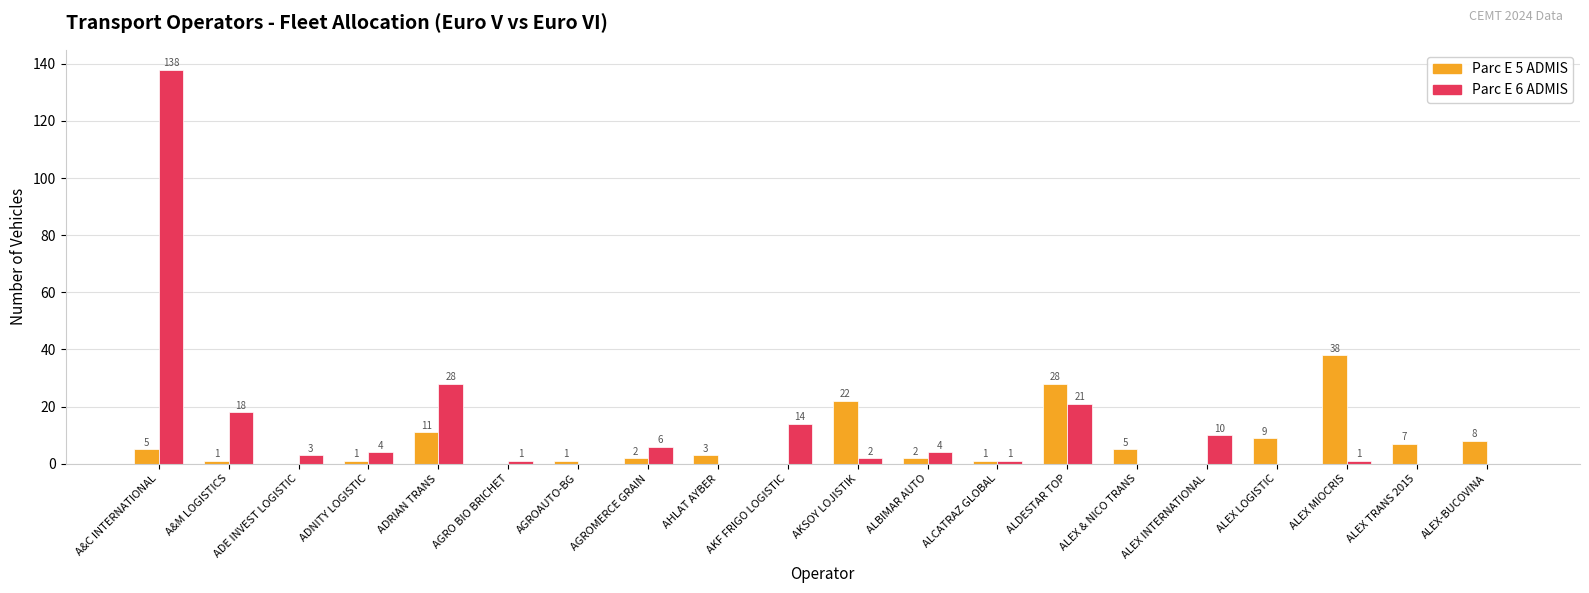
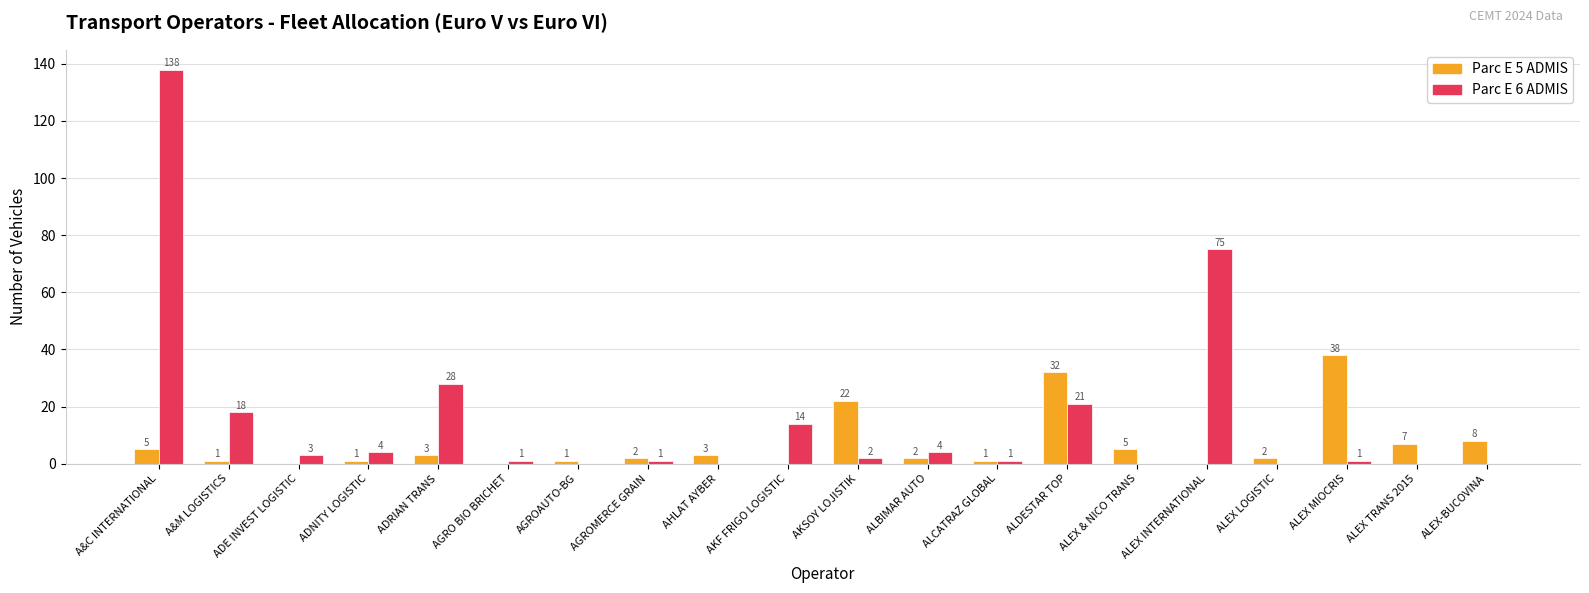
  {
    "Parc E 5 ADMIS": {
      "A&C INTERNATIONAL": 5,
      "A&M LOGISTICS": 1,
      "ADNITY LOGISTIC": 1,
-     "ADRIAN TRANS": 11,
+     "ADRIAN TRANS": 3,
      "AGROAUTO-BG": 1,
      "AGROMERCE GRAIN": 2,
      "AHLAT AYBER": 3,
      "AKSOY LOJISTIK": 22,
      "ALBIMAR AUTO": 2,
      "ALCATRAZ GLOBAL": 1,
-     "ALDESTAR TOP": 28,
+     "ALDESTAR TOP": 32,
      "ALEX & NICO TRANS": 5,
-     "ALEX LOGISTIC": 9,
+     "ALEX LOGISTIC": 2,
      "ALEX MIOCRIS": 38,
      "ALEX TRANS 2015": 7,
      "ALEX-BUCOVINA": 8
    },
    "Parc E 6 ADMIS": {
      "A&C INTERNATIONAL": 138,
      "A&M LOGISTICS": 18,
      "ADE INVEST LOGISTIC": 3,
      "ADNITY LOGISTIC": 4,
      "ADRIAN TRANS": 28,
      "AGRO BIO BRICHET": 1,
-     "AGROMERCE GRAIN": 6,
+     "AGROMERCE GRAIN": 1,
      "AKF FRIGO LOGISTIC": 14,
      "AKSOY LOJISTIK": 2,
      "ALBIMAR AUTO": 4,
      "ALCATRAZ GLOBAL": 1,
      "ALDESTAR TOP": 21,
-     "ALEX INTERNATIONAL": 10,
+     "ALEX INTERNATIONAL": 75,
      "ALEX MIOCRIS": 1
    }
  }
